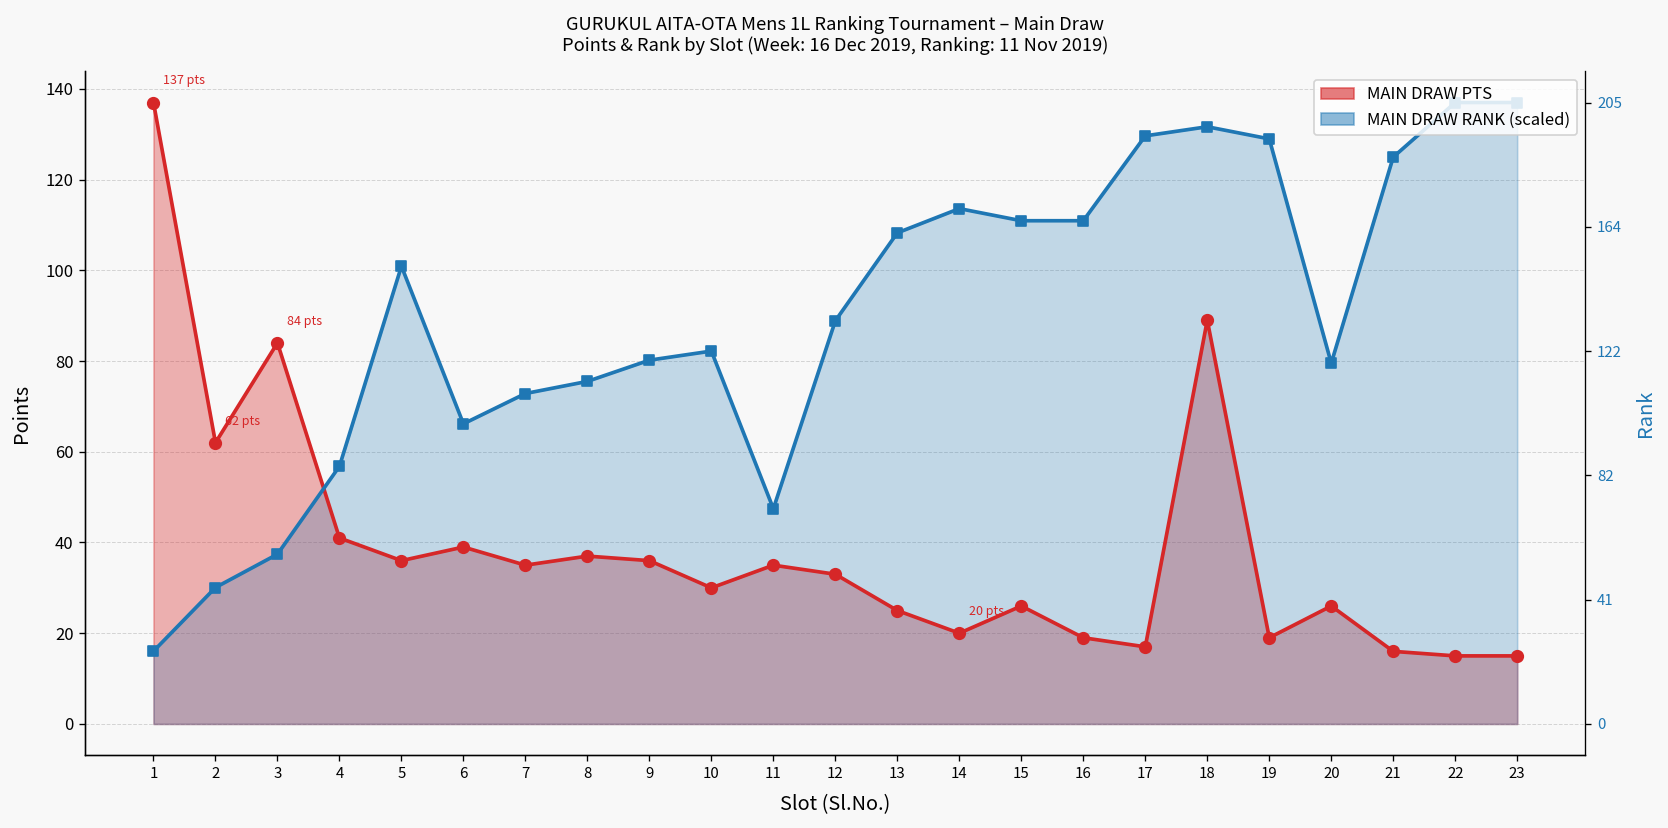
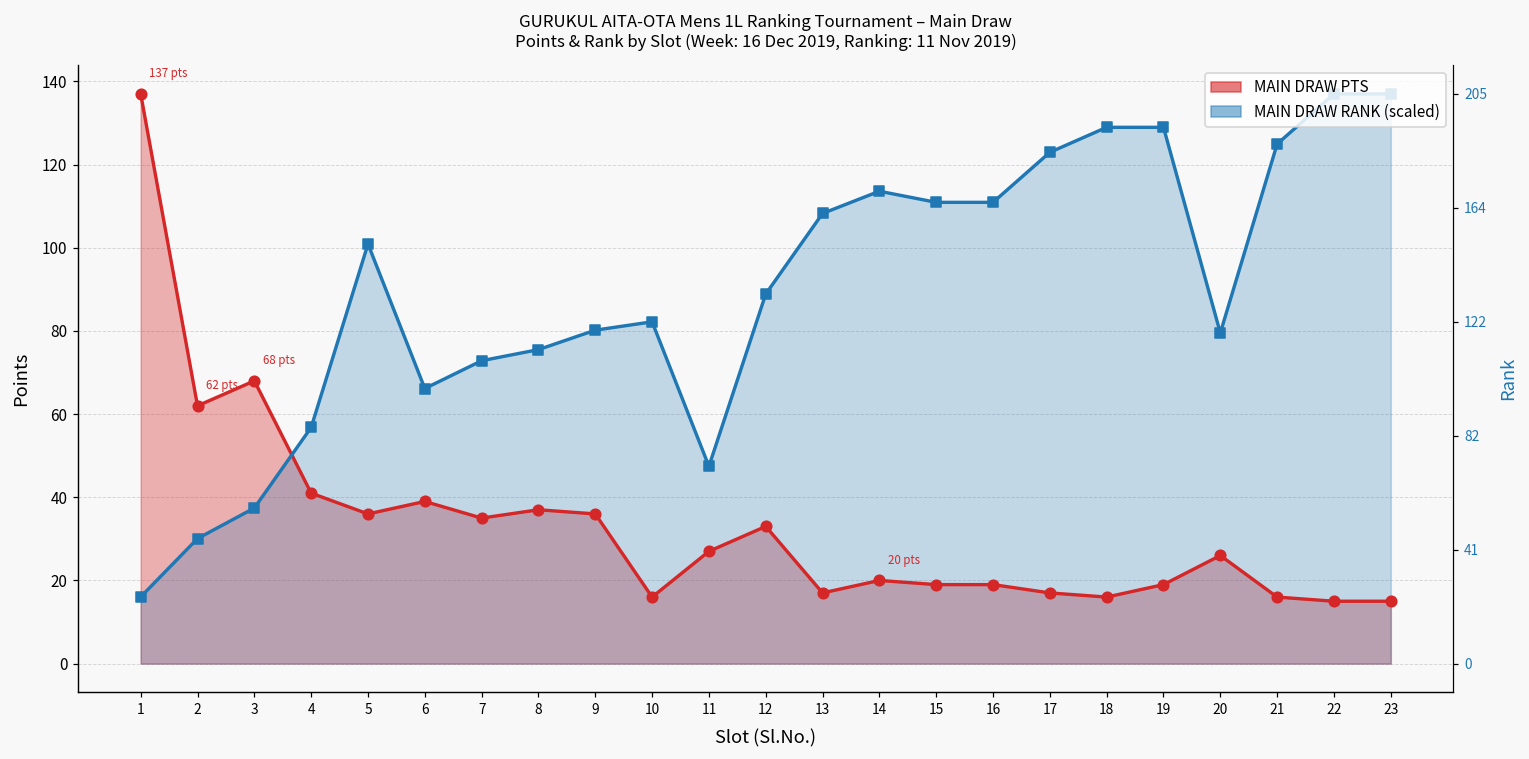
  {
    "MAIN DRAW PTS": {
      "1": 137,
      "2": 62,
-     "3": 84,
-     "10": 30,
-     "11": 35,
-     "13": 25,
+     "3": 68,
+     "10": 16,
+     "11": 27,
+     "13": 17,
      "14": 20,
-     "15": 26,
-     "18": 89
+     "15": 19,
+     "18": 16
    },
    "MAIN DRAW RANK (scaled)": {
      "1": 16,
      "2": 30,
      "3": 37,
      "4": 57,
      "5": 101,
      "6": 66,
      "7": 73,
      "8": 76,
      "9": 80,
      "10": 82,
      "11": 47,
      "12": 89,
      "13": 108,
      "14": 114,
      "15": 111,
      "16": 111,
-     "17": 130,
-     "18": 132,
+     "17": 123,
+     "18": 129,
      "19": 129,
      "20": 80,
      "21": 125
    }
  }
